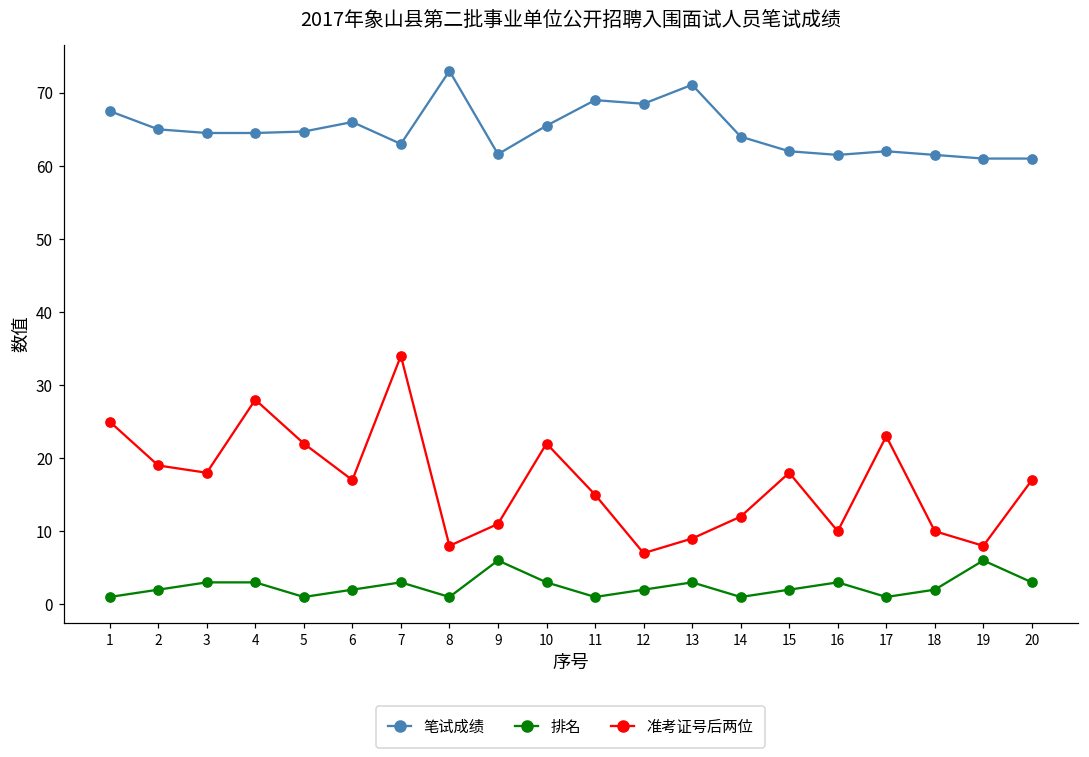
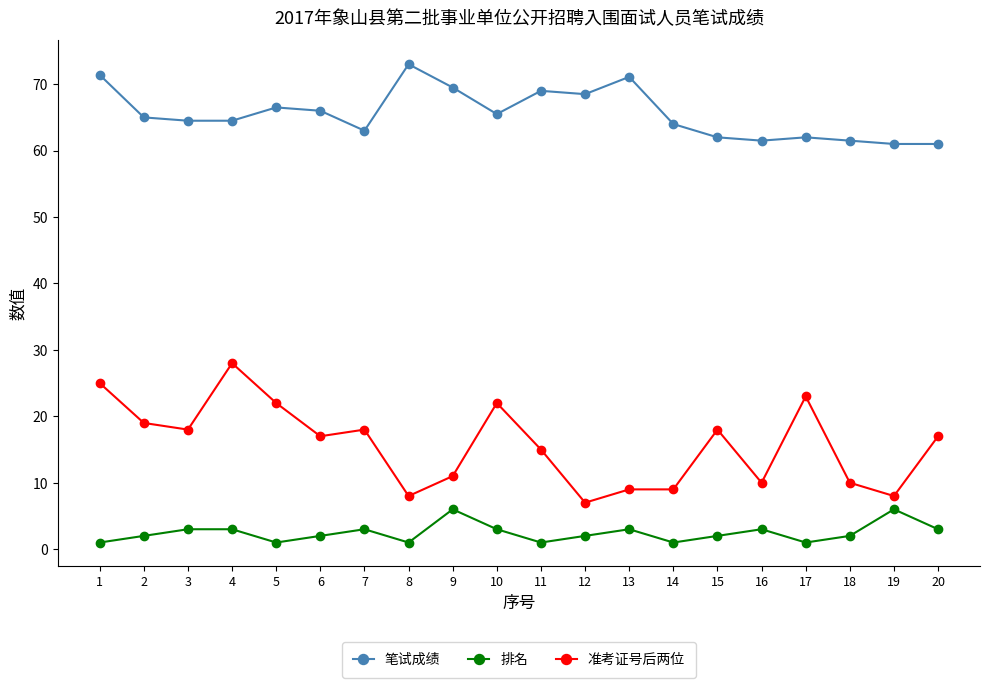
  {
    "笔试成绩": {
-     "1": 68,
+     "1": 71,
      "2": 65,
      "3": 65,
      "4": 65,
-     "5": 65,
+     "5": 67,
      "6": 66,
      "7": 63,
      "8": 73,
-     "9": 62,
+     "9": 70,
      "10": 66,
      "11": 69,
      "12": 69,
      "13": 71,
      "14": 64,
      "15": 62,
      "16": 62,
      "17": 62,
      "18": 62,
      "19": 61,
      "20": 61
    },
    "排名": {
      "1": 1,
      "2": 2,
      "3": 3,
      "4": 3,
      "5": 1,
      "6": 2,
      "7": 3,
      "8": 1,
      "9": 6,
      "10": 3,
      "11": 1,
      "12": 2,
      "13": 3,
      "14": 1,
      "15": 2,
      "16": 3,
      "17": 1,
      "18": 2,
      "19": 6,
      "20": 3
    },
    "准考证号后两位": {
      "1": 25,
      "2": 19,
      "3": 18,
      "4": 28,
      "5": 22,
      "6": 17,
-     "7": 34,
+     "7": 18,
      "8": 8,
      "9": 11,
      "10": 22,
      "11": 15,
      "12": 7,
      "13": 9,
-     "14": 12,
+     "14": 9,
      "15": 18,
      "16": 10,
      "17": 23,
      "18": 10,
      "19": 8,
      "20": 17
    }
  }
